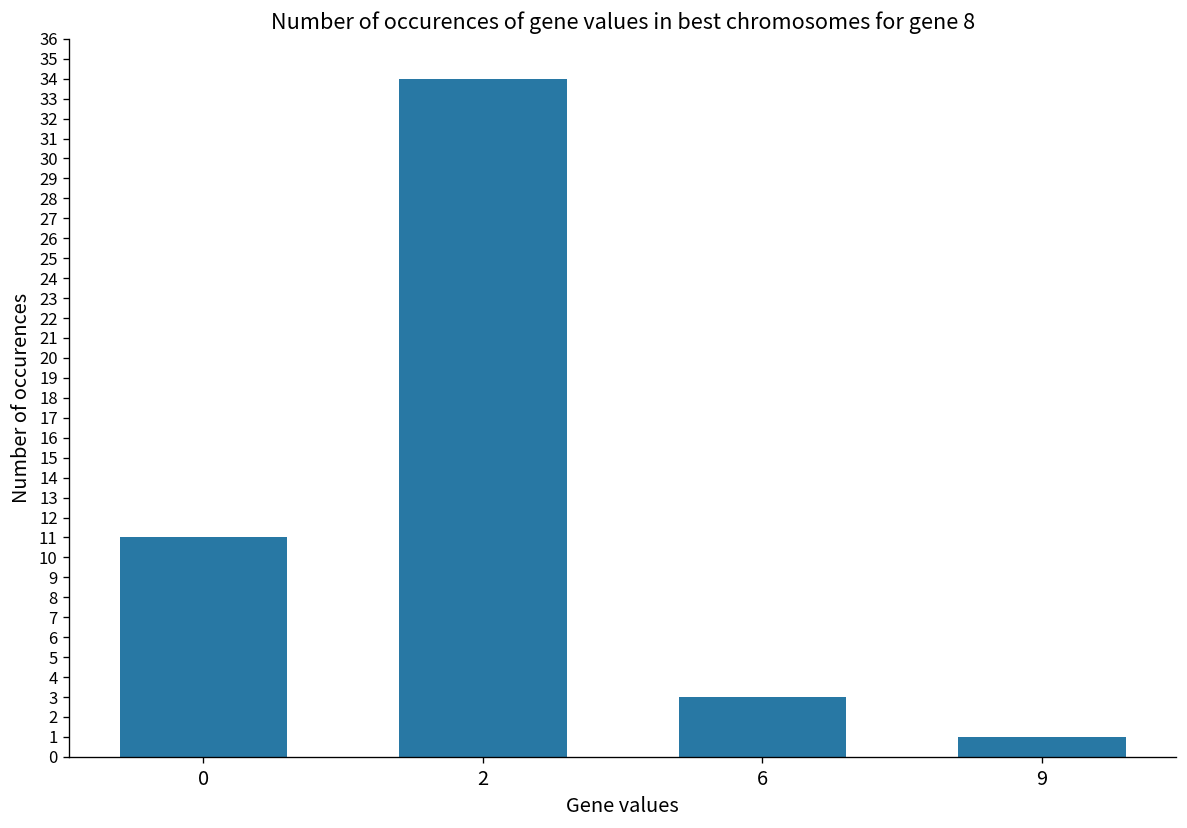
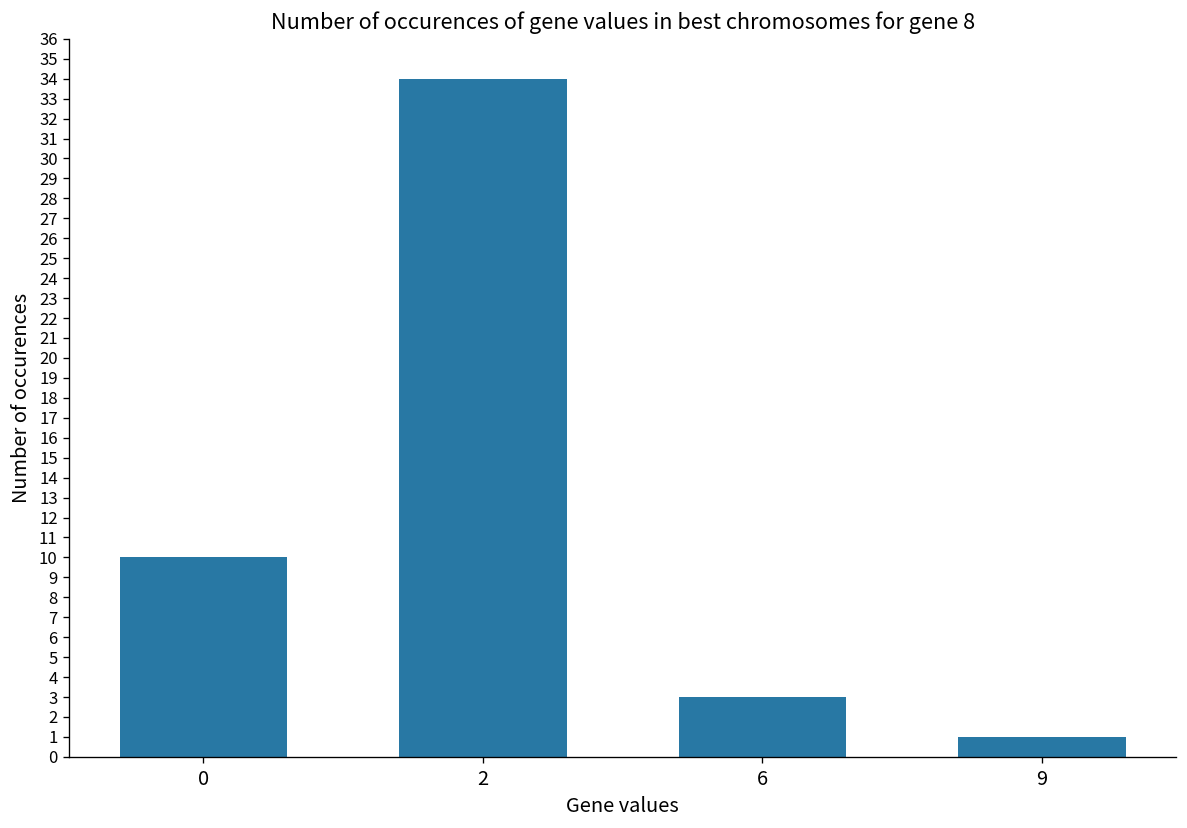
  {
-   "0": 11,
+   "0": 10,
    "2": 34,
    "6": 3,
    "9": 1
  }
